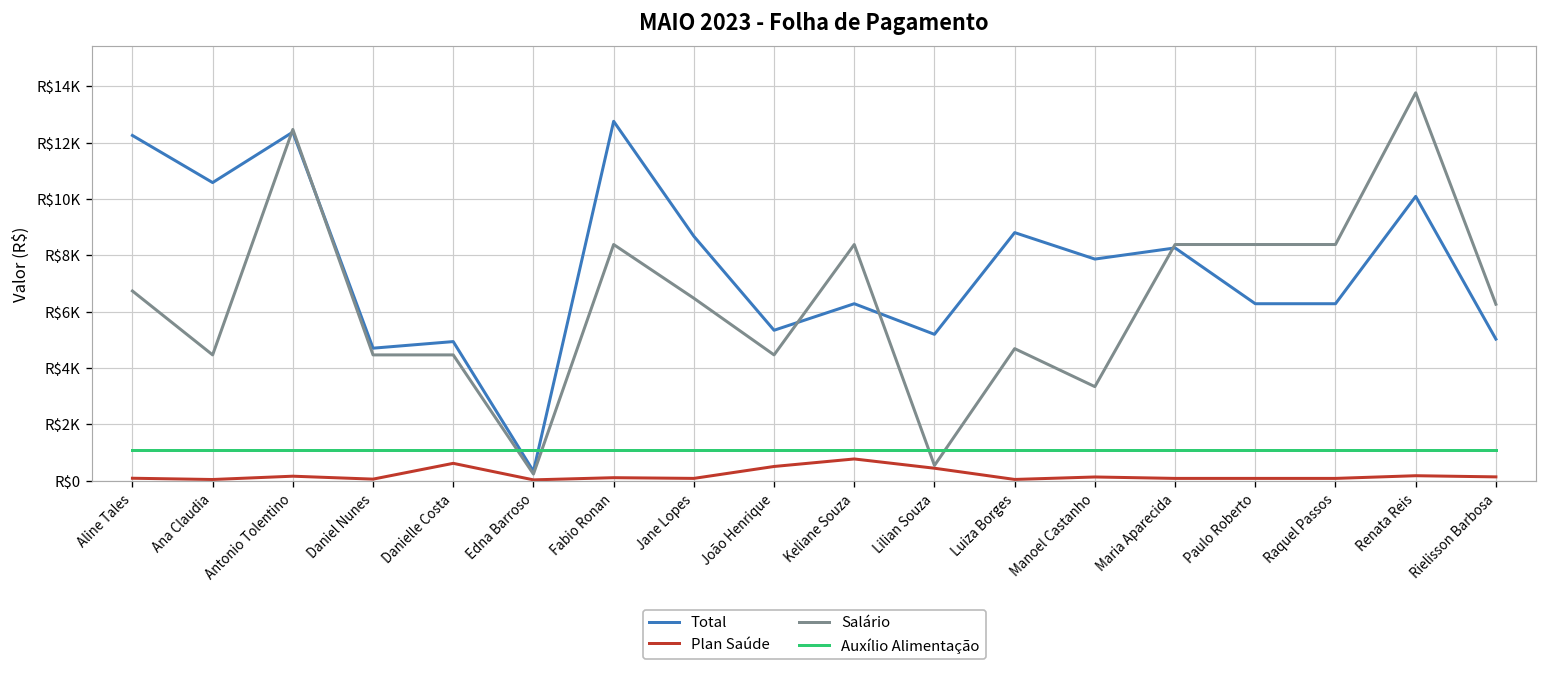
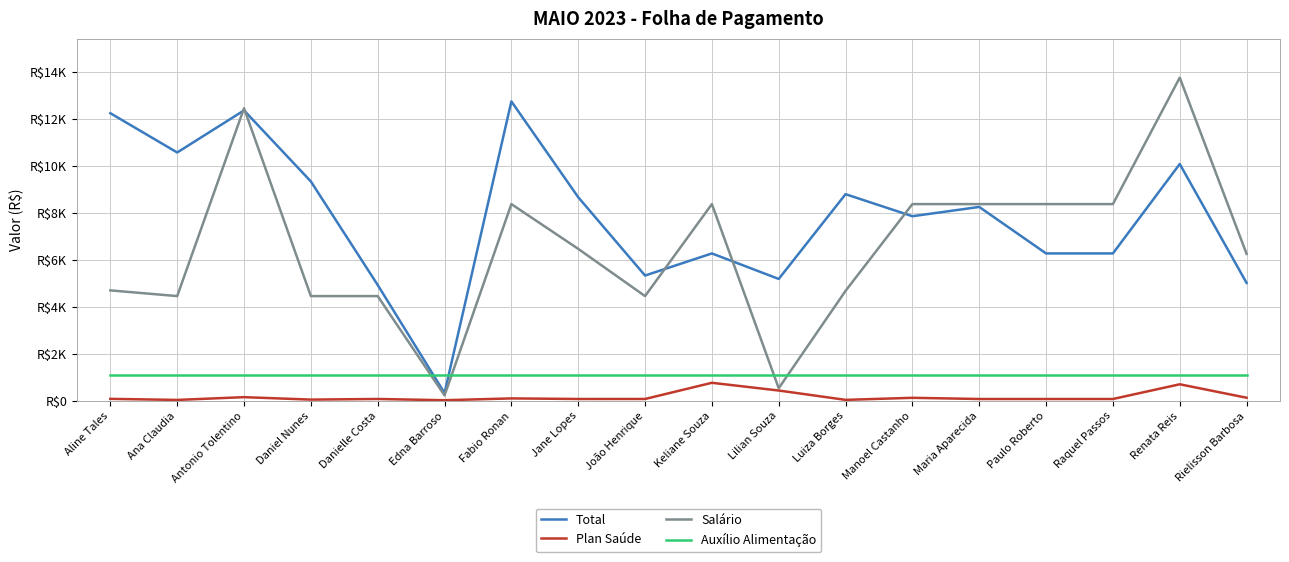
  {
    "Total": {
      "Aline Tales": "R$12300",
      "Ana Claudia": "R$10600",
-     "Daniel Nunes": "R$4700",
+     "Daniel Nunes": "R$9400",
      "Danielle Costa": "R$4900",
      "Fabio Ronan": "R$12800",
      "Jane Lopes": "R$8700",
      "João Henrique": "R$5300",
      "Keliane Souza": "R$6300",
      "Lilian Souza": "R$5200",
      "Luiza Borges": "R$8800",
      "Manoel Castanho": "R$7900",
      "Maria Aparecida": "R$8300",
      "Paulo Roberto": "R$6300",
      "Raquel Passos": "R$6300",
      "Renata Reis": "R$10100",
      "Rielisson Barbosa": "R$5000"
    },
    "Plan Saúde": {
      "Aline Tales": "R$100",
      "Ana Claudia": "R$0",
      "Antonio Tolentino": "R$200",
      "Daniel Nunes": "R$100",
-     "Danielle Costa": "R$600",
+     "Danielle Costa": "R$100",
      "Edna Barroso": "R$0",
      "Fabio Ronan": "R$100",
      "Jane Lopes": "R$100",
-     "João Henrique": "R$500",
+     "João Henrique": "R$100",
      "Keliane Souza": "R$800",
      "Luiza Borges": "R$0",
      "Manoel Castanho": "R$100",
      "Maria Aparecida": "R$100",
      "Paulo Roberto": "R$100",
      "Raquel Passos": "R$100",
-     "Renata Reis": "R$200",
+     "Renata Reis": "R$700",
      "Rielisson Barbosa": "R$100"
    },
    "Salário": {
-     "Aline Tales": "R$6700",
+     "Aline Tales": "R$4700",
      "Ana Claudia": "R$4500",
      "Daniel Nunes": "R$4500",
      "Danielle Costa": "R$4500",
      "Fabio Ronan": "R$8400",
      "Jane Lopes": "R$6500",
      "João Henrique": "R$4500",
      "Keliane Souza": "R$8400",
      "Luiza Borges": "R$4700",
-     "Manoel Castanho": "R$3300",
+     "Manoel Castanho": "R$8400",
      "Maria Aparecida": "R$8400",
      "Paulo Roberto": "R$8400",
      "Raquel Passos": "R$8400",
      "Renata Reis": "R$13800",
      "Rielisson Barbosa": "R$6300"
    },
    "Auxílio Alimentação": {
      "Aline Tales": "R$1100",
      "Ana Claudia": "R$1100",
      "Antonio Tolentino": "R$1100",
      "Daniel Nunes": "R$1100",
      "Danielle Costa": "R$1100",
      "Edna Barroso": "R$1100",
      "Fabio Ronan": "R$1100",
      "Jane Lopes": "R$1100",
      "João Henrique": "R$1100",
      "Keliane Souza": "R$1100",
      "Lilian Souza": "R$1100",
      "Luiza Borges": "R$1100",
      "Manoel Castanho": "R$1100",
      "Maria Aparecida": "R$1100",
      "Paulo Roberto": "R$1100",
      "Raquel Passos": "R$1100",
      "Renata Reis": "R$1100",
      "Rielisson Barbosa": "R$1100"
    }
  }
